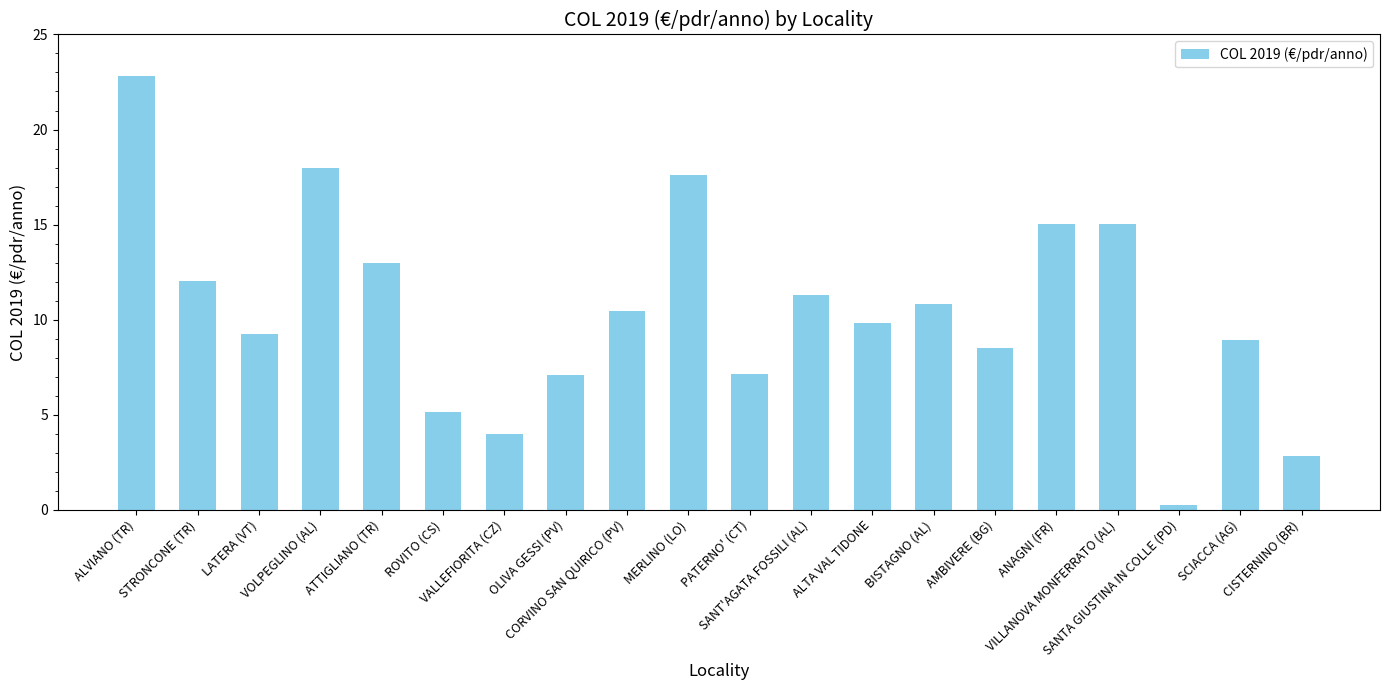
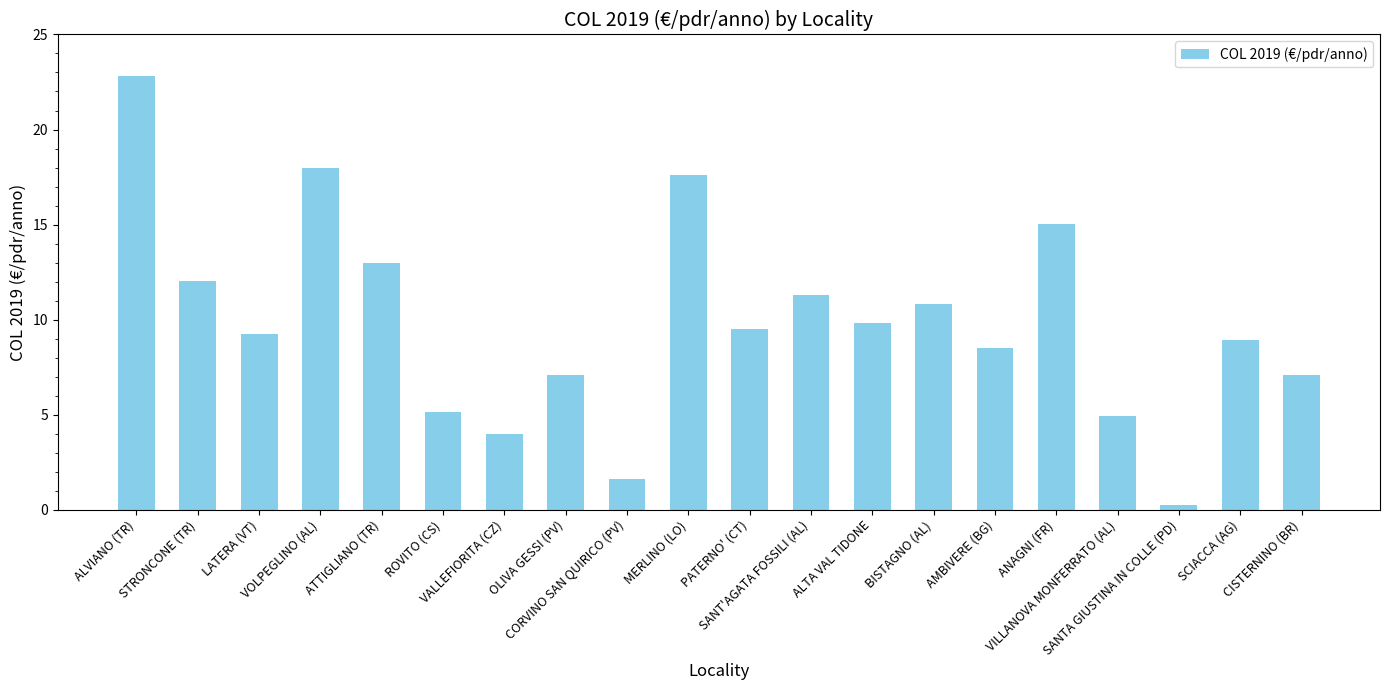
  {
    "ALVIANO (TR)": 22.8,
    "STRONCONE (TR)": 12.0,
    "LATERA (VT)": 9.2,
    "VOLPEGLINO (AL)": 18.0,
    "ATTIGLIANO (TR)": 13.0,
    "ROVITO (CS)": 5.1,
    "VALLEFIORITA (CZ)": 4.0,
    "OLIVA GESSI (PV)": 7.1,
-   "CORVINO SAN QUIRICO (PV)": 10.5,
+   "CORVINO SAN QUIRICO (PV)": 1.6,
    "MERLINO (LO)": 17.6,
-   "PATERNO' (CT)": 7.1,
+   "PATERNO' (CT)": 9.5,
    "SANT'AGATA FOSSILI (AL)": 11.3,
    "ALTA VAL TIDONE": 9.8,
    "BISTAGNO (AL)": 10.8,
    "AMBIVERE (BG)": 8.5,
    "ANAGNI (FR)": 15.0,
-   "VILLANOVA MONFERRATO (AL)": 15.0,
+   "VILLANOVA MONFERRATO (AL)": 4.9,
    "SANTA GIUSTINA IN COLLE (PD)": 0.2,
    "SCIACCA (AG)": 8.9,
-   "CISTERNINO (BR)": 2.8
+   "CISTERNINO (BR)": 7.1
  }
